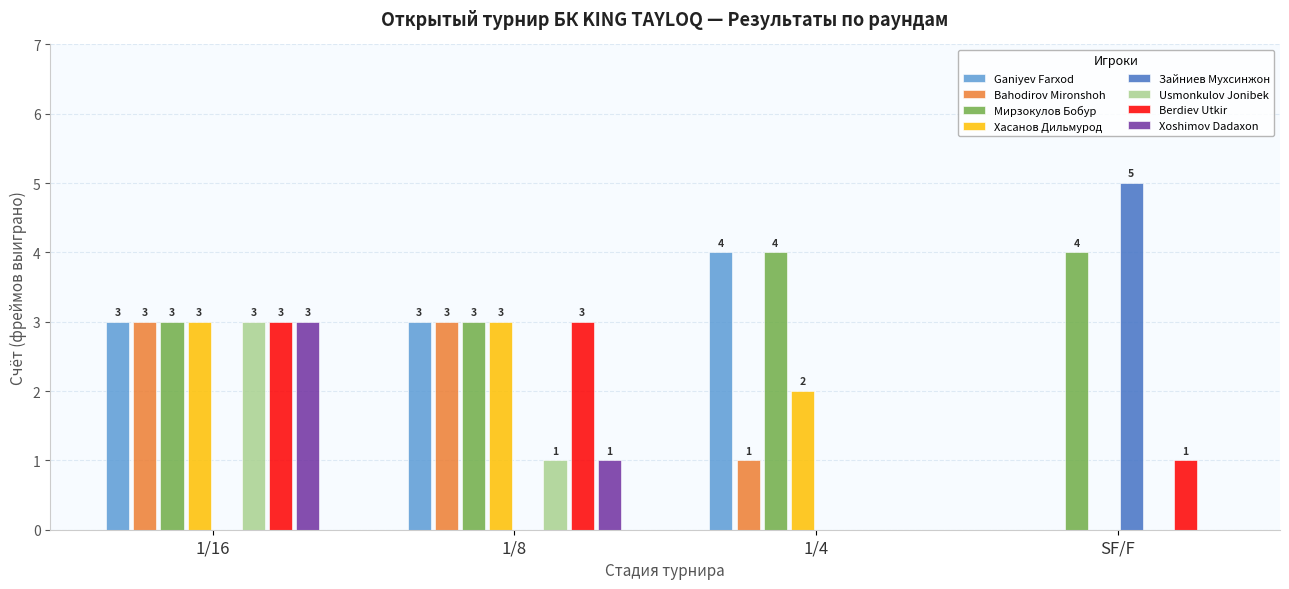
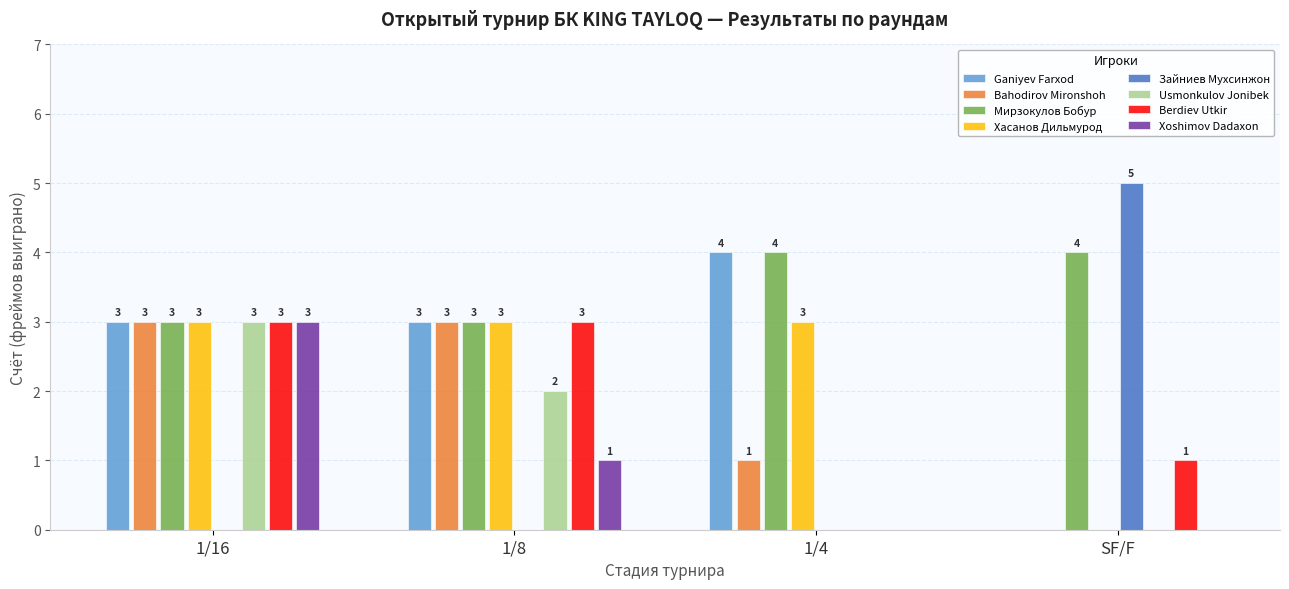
  {
    "Bahodirov Mironshoh": {
      "1/16": 3,
      "1/8": 3,
      "1/4": 1
    },
    "Мирзокулов Бобур": {
      "1/16": 3,
      "1/8": 3,
      "1/4": 4,
      "SF/F": 4
    },
    "Хасанов Дильмурод": {
      "1/16": 3,
      "1/8": 3,
-     "1/4": 2
+     "1/4": 3
    },
    "Usmonkulov Jonibek": {
      "1/16": 3,
-     "1/8": 1
+     "1/8": 2
    },
    "Berdiev Utkir": {
      "1/16": 3,
      "1/8": 3,
      "SF/F": 1
    },
    "Xoshimov Dadaxon": {
      "1/16": 3,
      "1/8": 1
    }
  }
